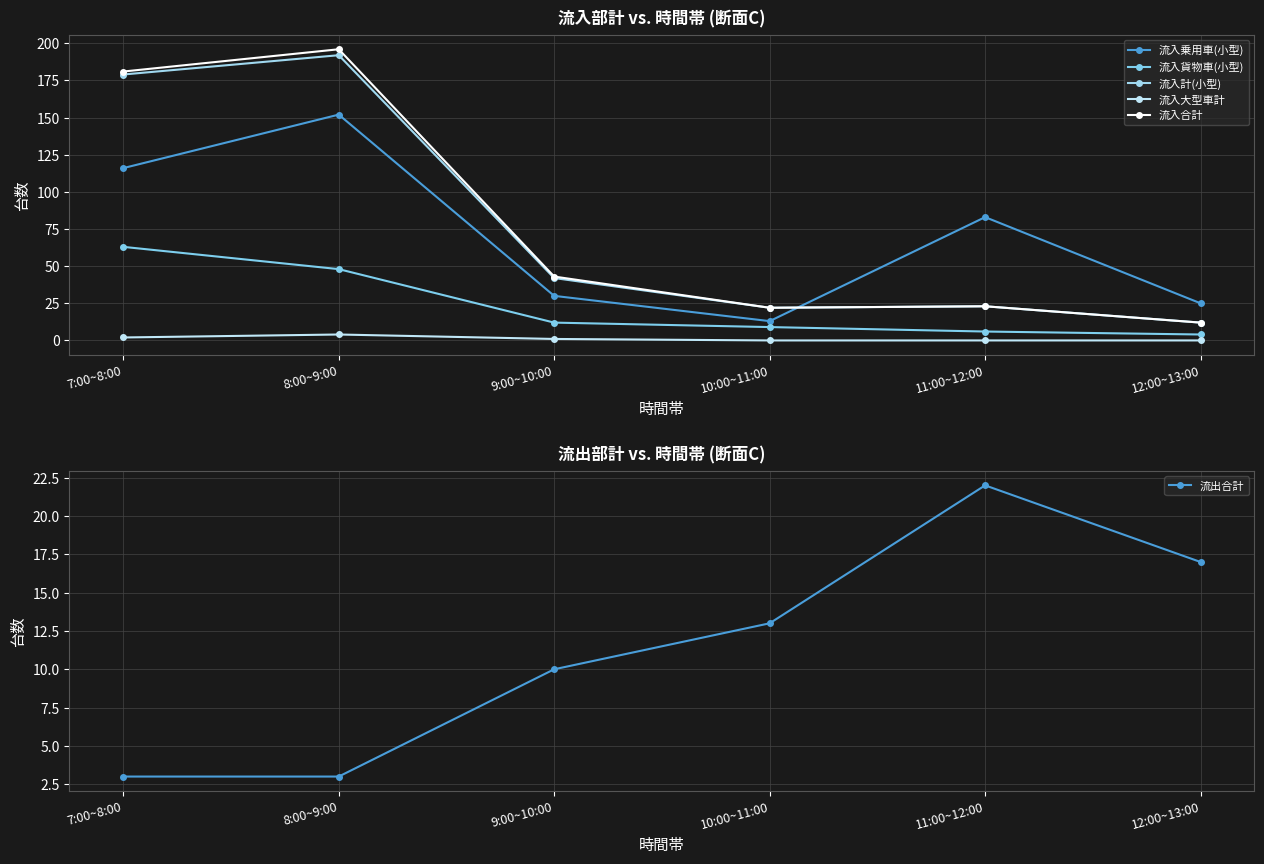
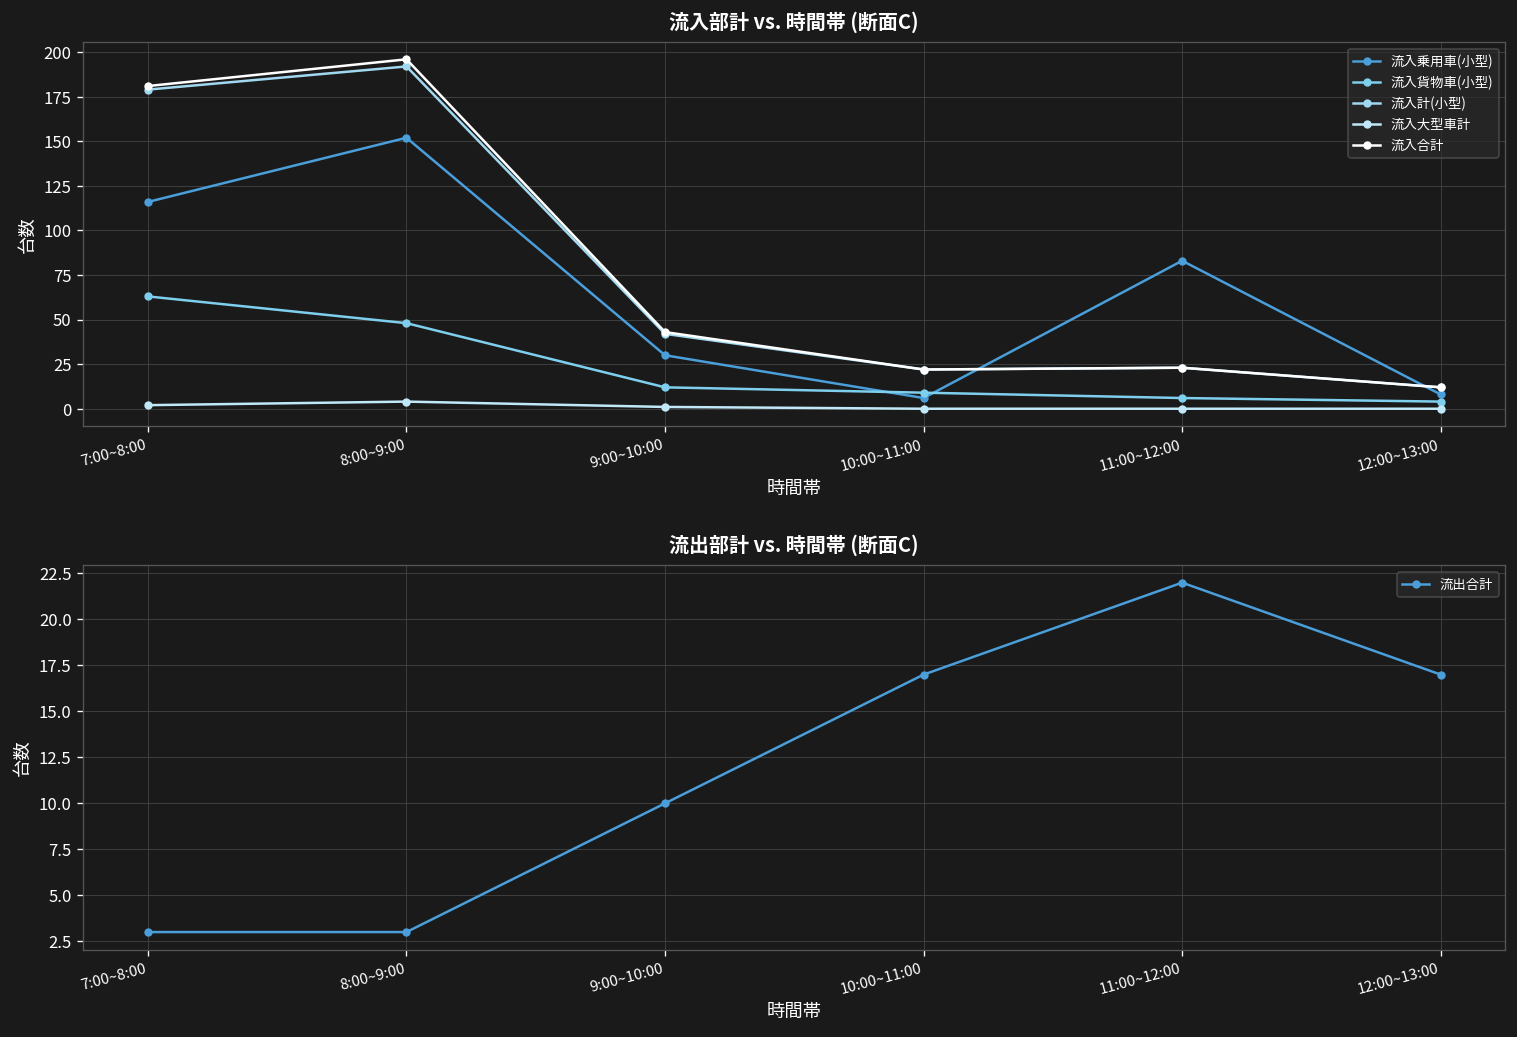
  {
    "流入部計 vs. 時間帯 (断面C)": {
      "流入乗用車(小型)": {
        "7:00~8:00": 116,
        "8:00~9:00": 152,
        "9:00~10:00": 30,
-       "10:00~11:00": 13,
+       "10:00~11:00": 6,
        "11:00~12:00": 83,
-       "12:00~13:00": 25
+       "12:00~13:00": 8
      },
      "流入合計": {
        "7:00~8:00": 181,
        "8:00~9:00": 196
      }
    },
    "流出部計 vs. 時間帯 (断面C)": {
      "7:00~8:00": 3,
      "8:00~9:00": 3,
      "9:00~10:00": 10,
-     "10:00~11:00": 13,
+     "10:00~11:00": 17,
      "11:00~12:00": 22,
      "12:00~13:00": 17
    }
  }
